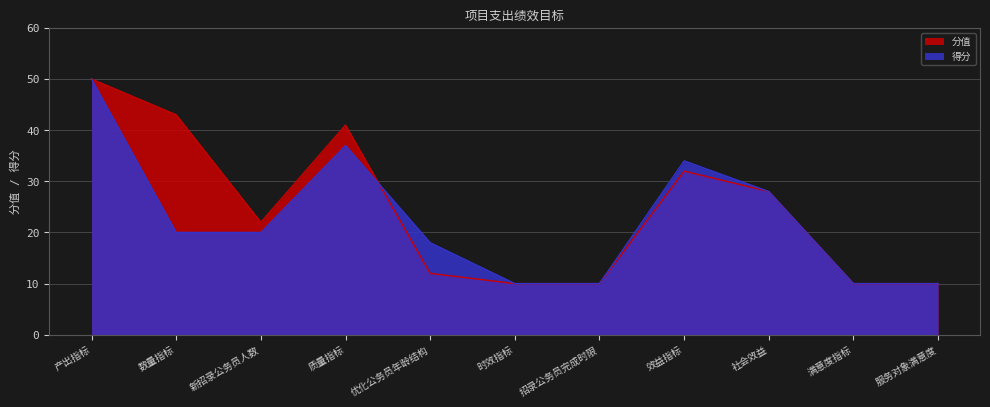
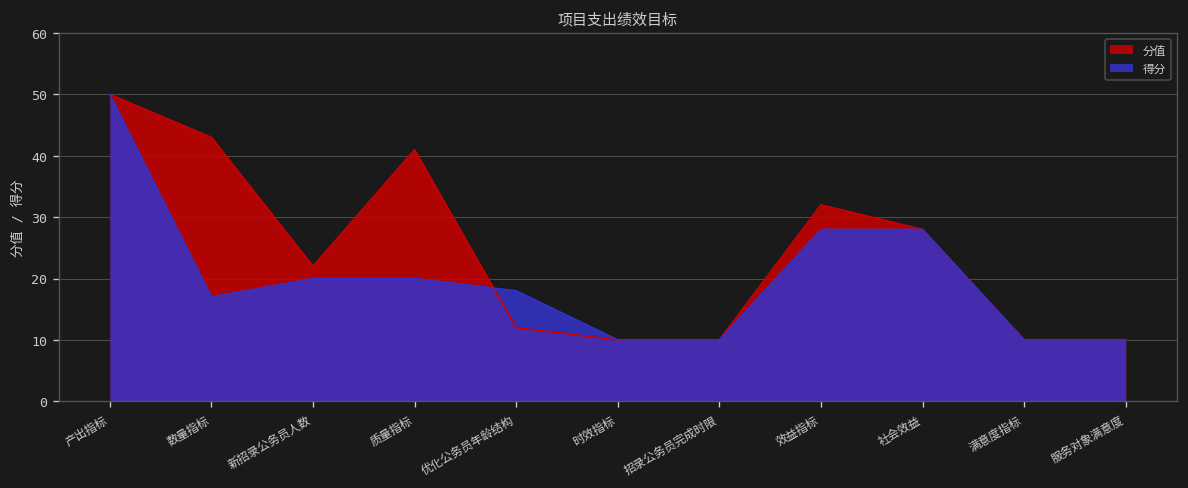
  {
    "分值": {
      "数量指标": 43,
      "新招录公务员人数": 22,
      "质量指标": 41,
      "优化公务员年龄结构": 12,
      "效益指标": 32
    },
    "得分": {
-     "数量指标": 20,
+     "数量指标": 17,
      "新招录公务员人数": 20,
-     "质量指标": 37,
+     "质量指标": 20,
      "优化公务员年龄结构": 18,
-     "效益指标": 34
+     "效益指标": 28
    }
  }
